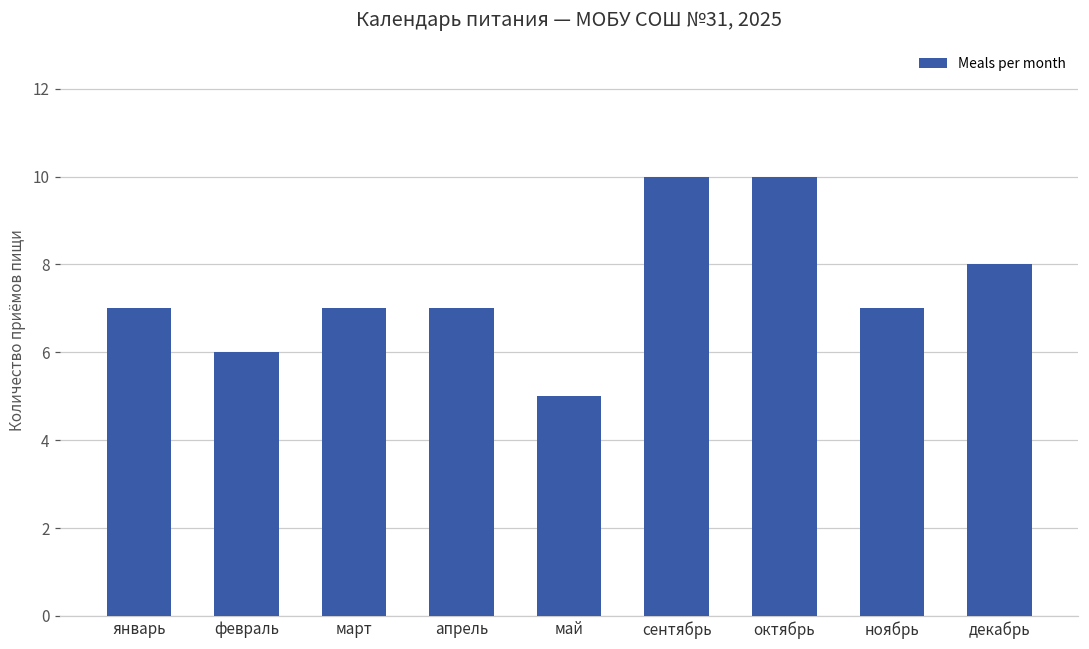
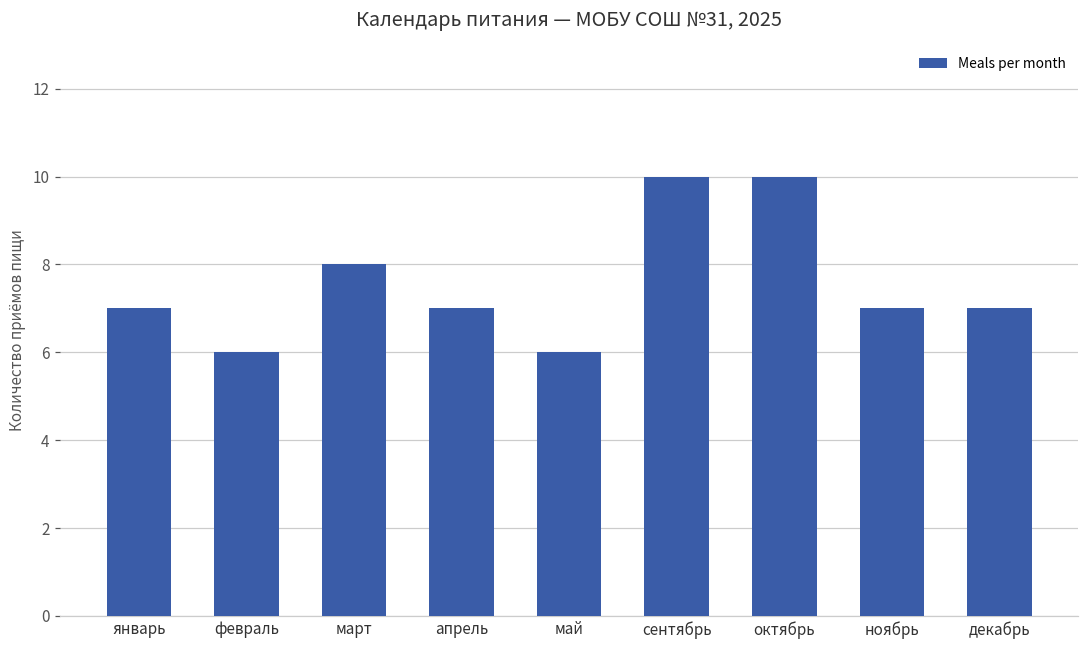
  {
    "январь": 7,
    "февраль": 6,
-   "март": 7,
+   "март": 8,
    "апрель": 7,
-   "май": 5,
+   "май": 6,
    "сентябрь": 10,
    "октябрь": 10,
    "ноябрь": 7,
-   "декабрь": 8
+   "декабрь": 7
  }
